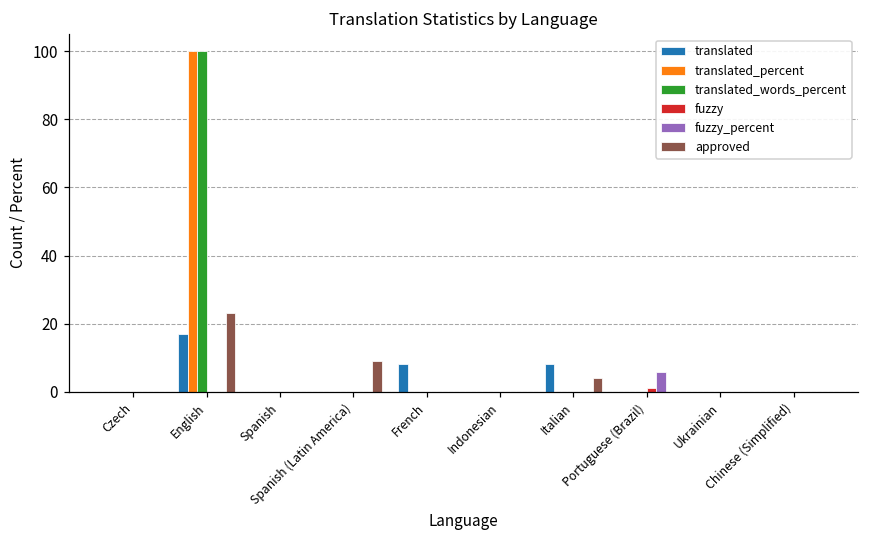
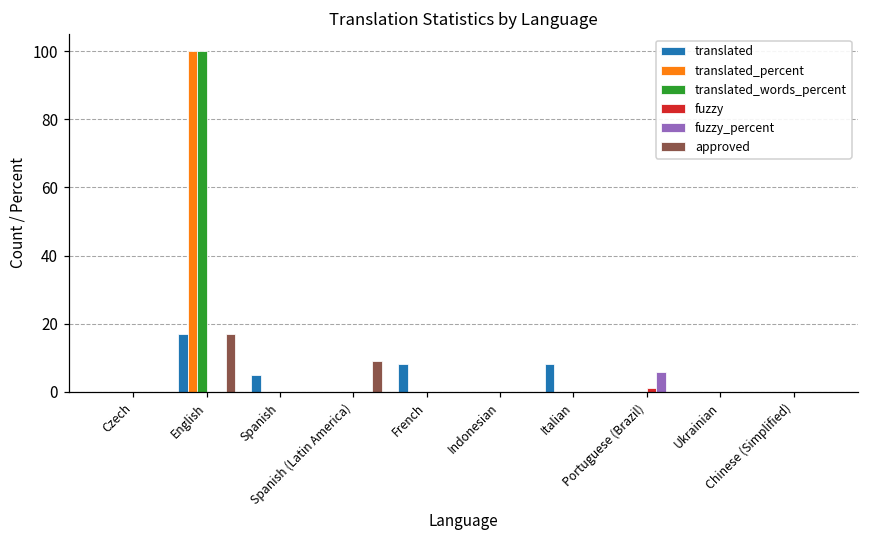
  {
    "translated": {
      "Czech": 0,
      "English": 17,
-     "Spanish": 0,
+     "Spanish": 5,
      "Spanish (Latin America)": 0,
      "French": 8,
      "Indonesian": 0,
      "Italian": 8,
      "Portuguese (Brazil)": 0,
      "Ukrainian": 0,
      "Chinese (Simplified)": 0
    },
    "translated_percent": {
      "Czech": 0,
      "English": 100,
      "Spanish": 0,
      "Spanish (Latin America)": 0,
      "French": 0,
      "Indonesian": 0,
      "Italian": 0,
      "Portuguese (Brazil)": 0,
      "Ukrainian": 0,
      "Chinese (Simplified)": 0
    },
    "translated_words_percent": {
      "Czech": 0,
      "English": 100,
      "Spanish": 0,
      "Spanish (Latin America)": 0,
      "French": 0,
      "Indonesian": 0,
      "Italian": 0,
      "Portuguese (Brazil)": 0,
      "Ukrainian": 0,
      "Chinese (Simplified)": 0
    },
    "fuzzy": {
      "Czech": 0,
      "English": 0,
      "Spanish": 0,
      "Spanish (Latin America)": 0,
      "French": 0,
      "Indonesian": 0,
      "Italian": 0,
      "Portuguese (Brazil)": 1,
      "Ukrainian": 0,
      "Chinese (Simplified)": 0
    },
    "fuzzy_percent": {
      "Czech": 0,
      "English": 0,
      "Spanish": 0,
      "Spanish (Latin America)": 0,
      "French": 0,
      "Indonesian": 0,
      "Italian": 0,
      "Portuguese (Brazil)": 6,
      "Ukrainian": 0,
      "Chinese (Simplified)": 0
    },
    "approved": {
      "Czech": 0,
-     "English": 23,
+     "English": 17,
      "Spanish": 0,
      "Spanish (Latin America)": 9,
      "French": 0,
      "Indonesian": 0,
-     "Italian": 4,
+     "Italian": 0,
      "Portuguese (Brazil)": 0,
      "Ukrainian": 0,
      "Chinese (Simplified)": 0
    }
  }
